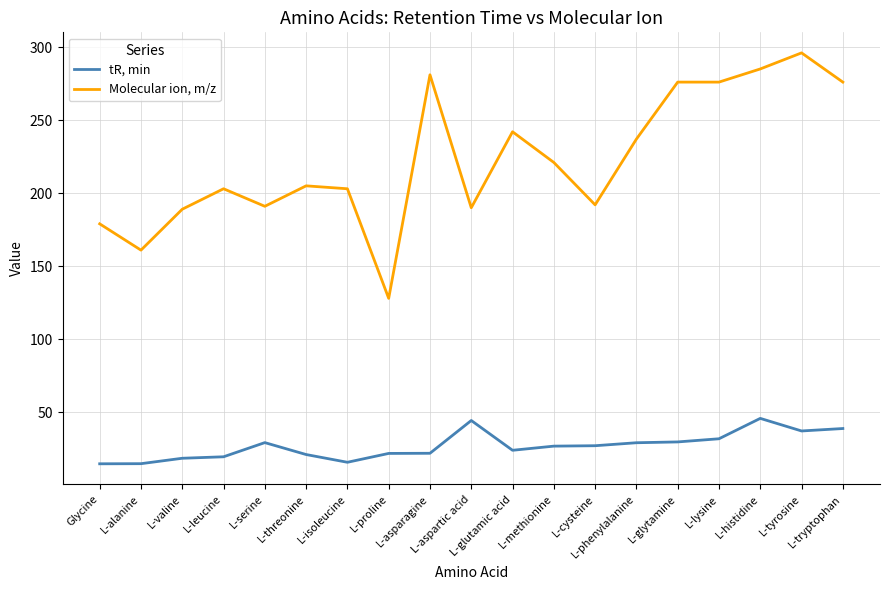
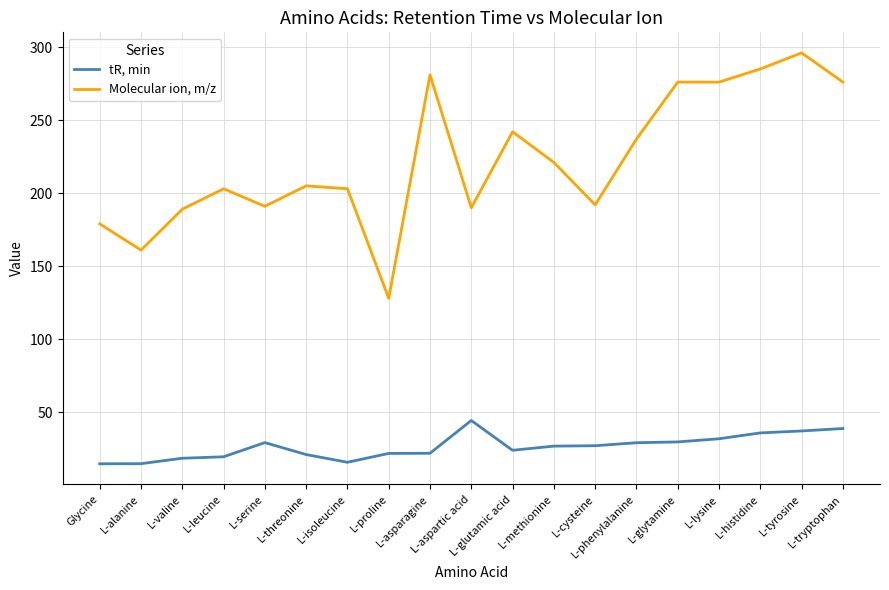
  {
    "tR, min": {
      "Glycine": 15,
      "L-alanine": 15,
      "L-valine": 19,
      "L-leucine": 20,
      "L-serine": 29,
      "L-threonine": 21,
      "L-isoleucine": 16,
      "L-proline": 22,
      "L-asparagine": 22,
      "L-aspartic acid": 44,
      "L-glutamic acid": 24,
      "L-methionine": 27,
      "L-cysteine": 27,
      "L-phenylalanine": 29,
      "L-glytamine": 30,
      "L-lysine": 32,
-     "L-histidine": 46,
+     "L-histidine": 36,
      "L-tyrosine": 37,
      "L-tryptophan": 39
    },
    "Molecular ion, m/z": {
      "Glycine": 179,
      "L-alanine": 161,
      "L-valine": 189,
      "L-leucine": 203,
      "L-serine": 191,
      "L-threonine": 205,
      "L-isoleucine": 203,
      "L-proline": 128,
      "L-asparagine": 281,
      "L-aspartic acid": 190,
      "L-glutamic acid": 242,
      "L-methionine": 221,
      "L-cysteine": 192,
      "L-phenylalanine": 237,
      "L-glytamine": 276,
      "L-lysine": 276,
      "L-histidine": 285,
      "L-tyrosine": 296,
      "L-tryptophan": 276
    }
  }
